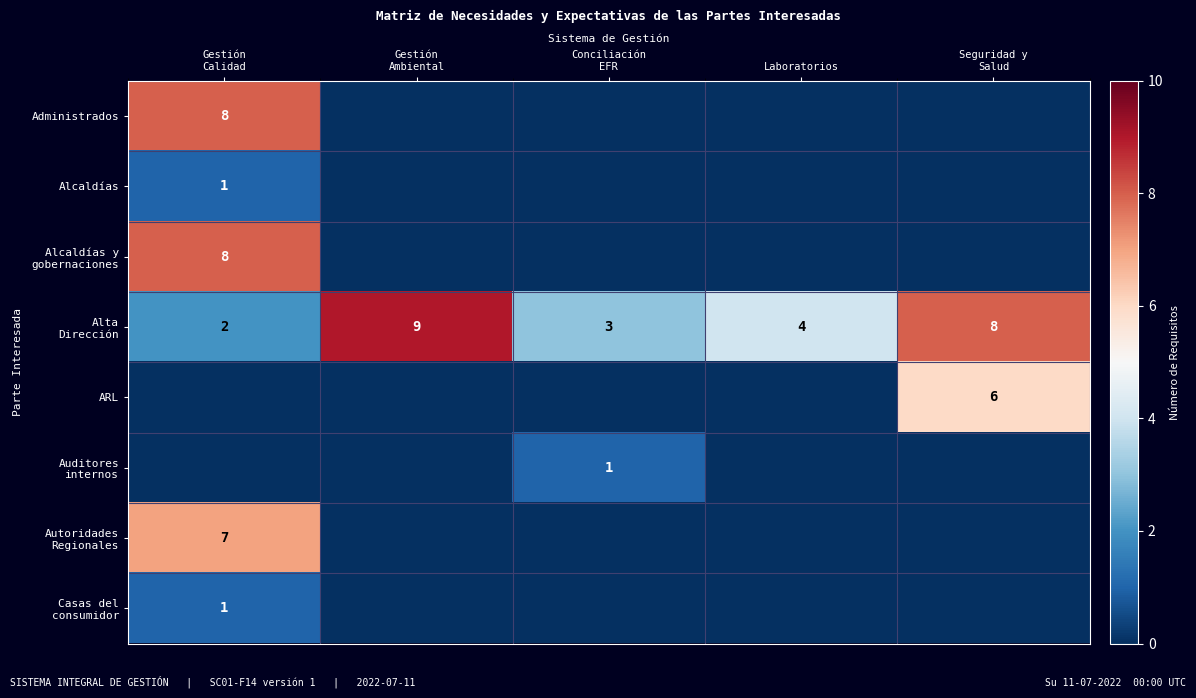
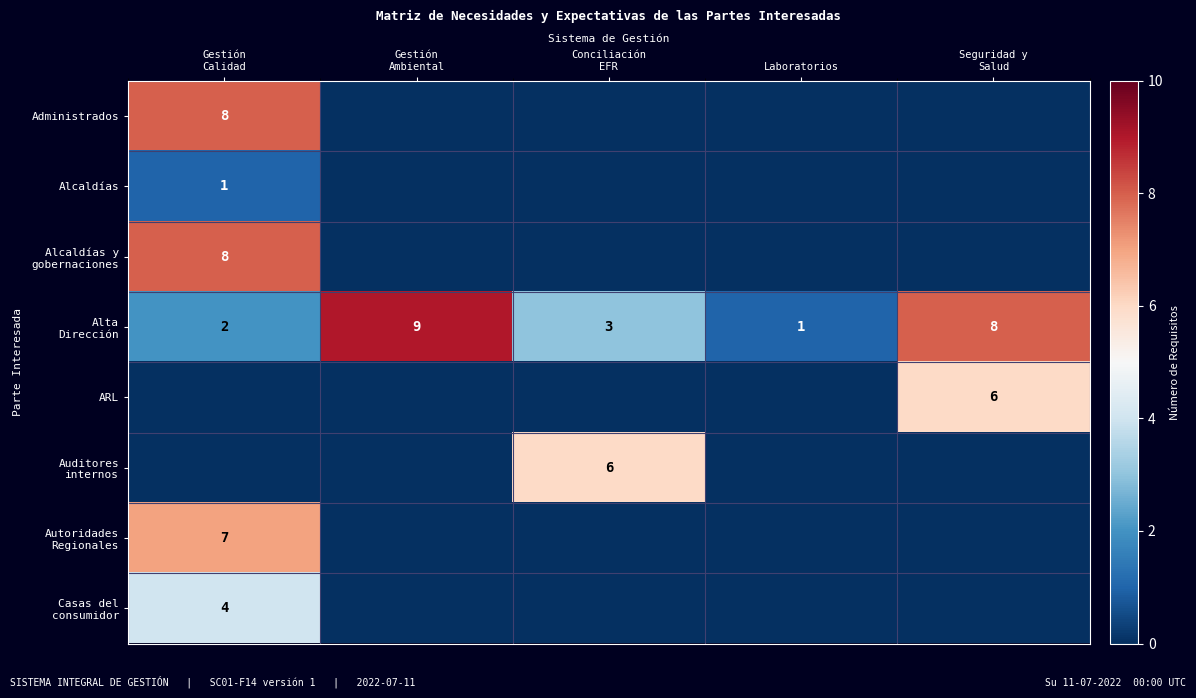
  {
    "Administrados": {
      "Gestión Calidad": 8
    },
    "Alcaldías": {
      "Gestión Calidad": 1
    },
    "Alcaldías y gobernaciones": {
      "Gestión Calidad": 8
    },
    "Alta Dirección": {
      "Gestión Calidad": 2,
      "Gestión Ambiental": 9,
      "Conciliación EFR": 3,
-     "Laboratorios": 4,
+     "Laboratorios": 1,
      "Seguridad y Salud": 8
    },
    "ARL": {
      "Seguridad y Salud": 6
    },
    "Auditores internos": {
-     "Conciliación EFR": 1
+     "Conciliación EFR": 6
    },
    "Autoridades Regionales": {
      "Gestión Calidad": 7
    },
    "Casas del consumidor": {
-     "Gestión Calidad": 1
+     "Gestión Calidad": 4
    }
  }
